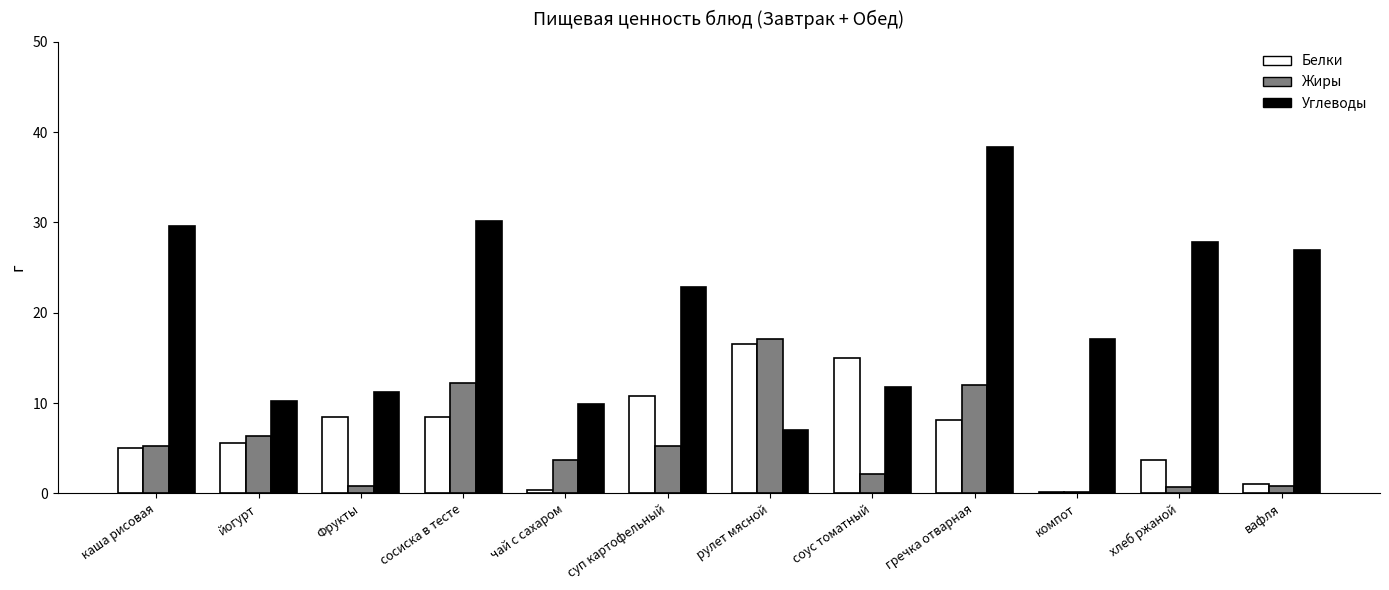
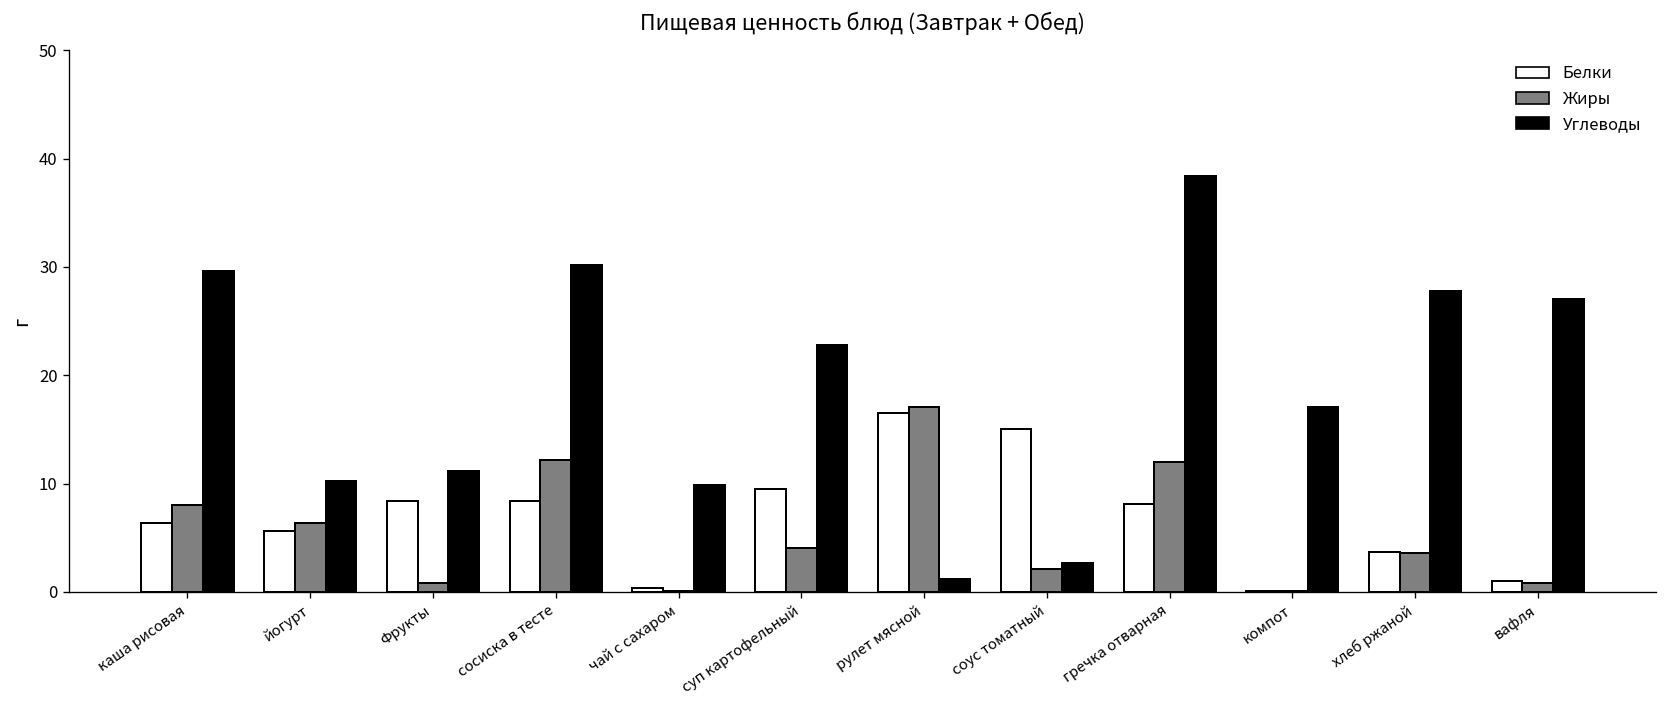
  {
    "Белки": {
-     "каша рисовая": 5,
+     "каша рисовая": 6,
      "йогурт": 6,
      "Фрукты": 8,
      "сосиска в тесте": 8,
      "чай с сахаром": 0,
-     "суп картофельный": 11,
+     "суп картофельный": 10,
      "рулет мясной": 17,
      "соус томатный": 15,
      "гречка отварная": 8,
      "хлеб ржаной": 4,
      "вафля": 1
    },
    "Жиры": {
-     "каша рисовая": 5,
+     "каша рисовая": 8,
      "йогурт": 6,
      "Фрукты": 1,
      "сосиска в тесте": 12,
-     "чай с сахаром": 4,
-     "суп картофельный": 5,
+     "чай с сахаром": 0,
+     "суп картофельный": 4,
      "рулет мясной": 17,
      "соус томатный": 2,
      "гречка отварная": 12,
-     "хлеб ржаной": 1,
+     "хлеб ржаной": 4,
      "вафля": 1
    },
    "Углеводы": {
      "каша рисовая": 30,
      "йогурт": 10,
      "Фрукты": 11,
      "сосиска в тесте": 30,
      "чай с сахаром": 10,
      "суп картофельный": 23,
-     "рулет мясной": 7,
-     "соус томатный": 12,
+     "рулет мясной": 1,
+     "соус томатный": 3,
      "гречка отварная": 38,
      "компот": 17,
      "хлеб ржаной": 28,
      "вафля": 27
    }
  }
